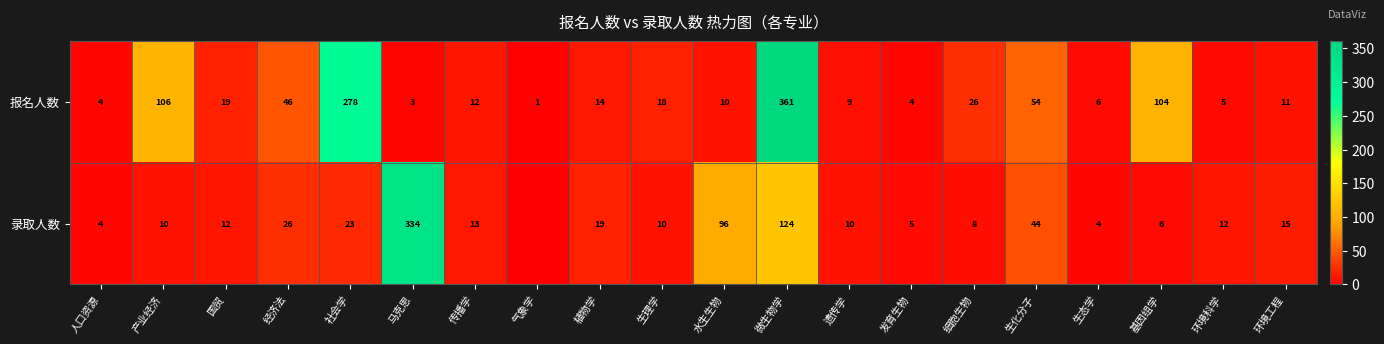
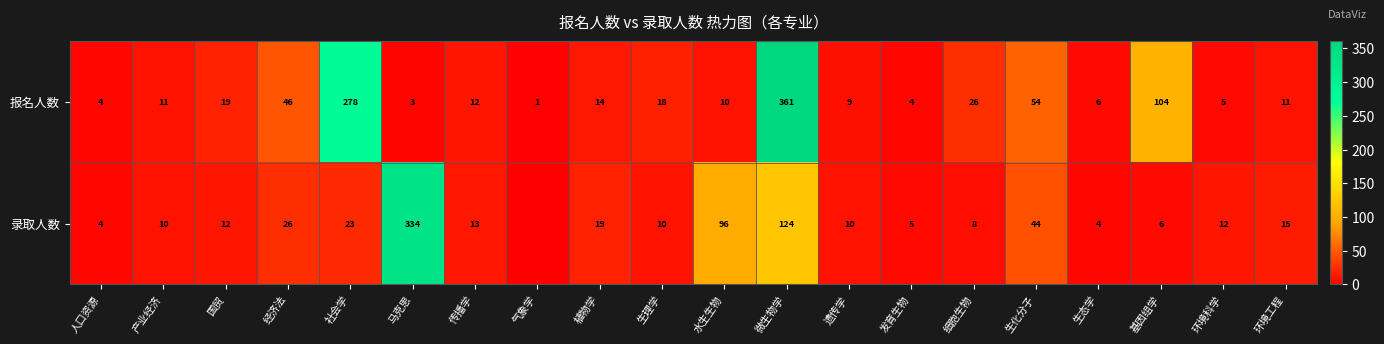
  {
    "报名人数": {
      "人口资源": 4,
-     "产业经济": 106,
+     "产业经济": 11,
      "国贸": 19,
      "经济法": 46,
      "社会学": 278,
      "马克思": 3,
      "传播学": 12,
      "气象学": 1,
      "植物学": 14,
      "生理学": 18,
      "水生生物": 10,
      "微生物学": 361,
      "遗传学": 9,
      "发育生物": 4,
      "细胞生物": 26,
      "生化分子": 54,
      "生态学": 6,
      "基因组学": 104,
      "环境科学": 5,
      "环境工程": 11
    },
    "录取人数": {
      "人口资源": 4,
      "产业经济": 10,
      "国贸": 12,
      "经济法": 26,
      "社会学": 23,
      "马克思": 334,
      "传播学": 13,
      "植物学": 19,
      "生理学": 10,
      "水生生物": 96,
      "微生物学": 124,
      "遗传学": 10,
      "发育生物": 5,
      "细胞生物": 8,
      "生化分子": 44,
      "生态学": 4,
      "基因组学": 6,
      "环境科学": 12,
      "环境工程": 15
    }
  }
